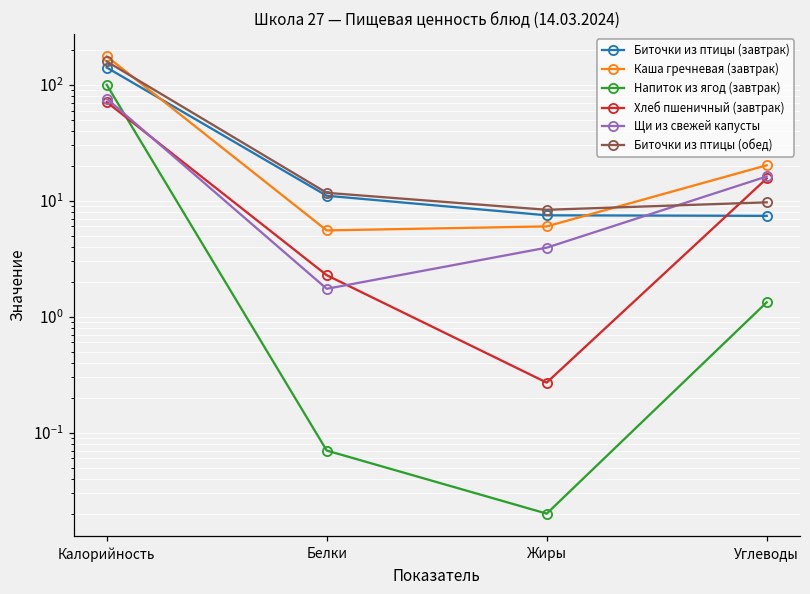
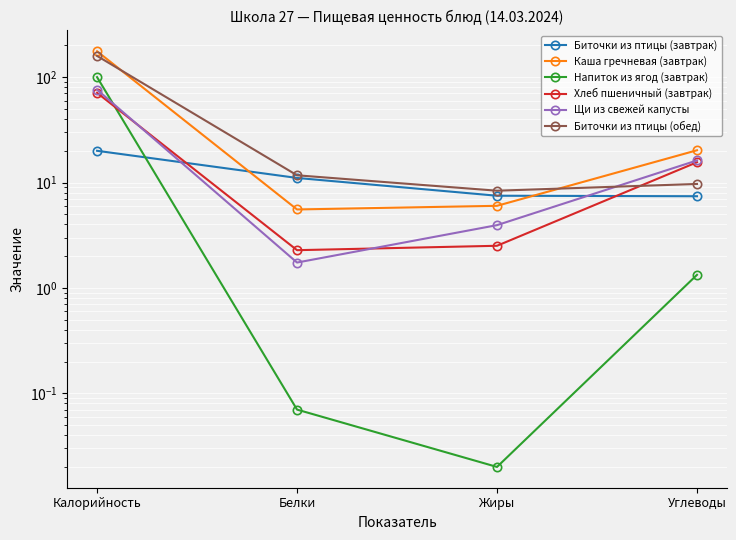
  {
    "Биточки из птицы (завтрак)": {
-     "Калорийность": 140,
+     "Калорийность": 20,
      "Белки": 11,
      "Жиры": 7,
      "Углеводы": 7
    },
    "Каша гречневая (завтрак)": {
      "Калорийность": 180,
      "Белки": 6,
      "Жиры": 6,
      "Углеводы": 20
    },
    "Напиток из ягод (завтрак)": {
      "Калорийность": 100,
      "Белки": 0.07,
      "Жиры": 0.02,
      "Углеводы": 1.3
    },
    "Хлеб пшеничный (завтрак)": {
      "Калорийность": 70,
      "Белки": 2.3,
-     "Жиры": 0.27
+     "Жиры": 2.5
    },
    "Щи из свежей капусты": {
      "Калорийность": 80,
      "Белки": 1.7,
      "Жиры": 3.9
    },
    "Биточки из птицы (обед)": {
      "Калорийность": 160,
      "Белки": 12,
      "Жиры": 8,
      "Углеводы": 10
    }
  }
